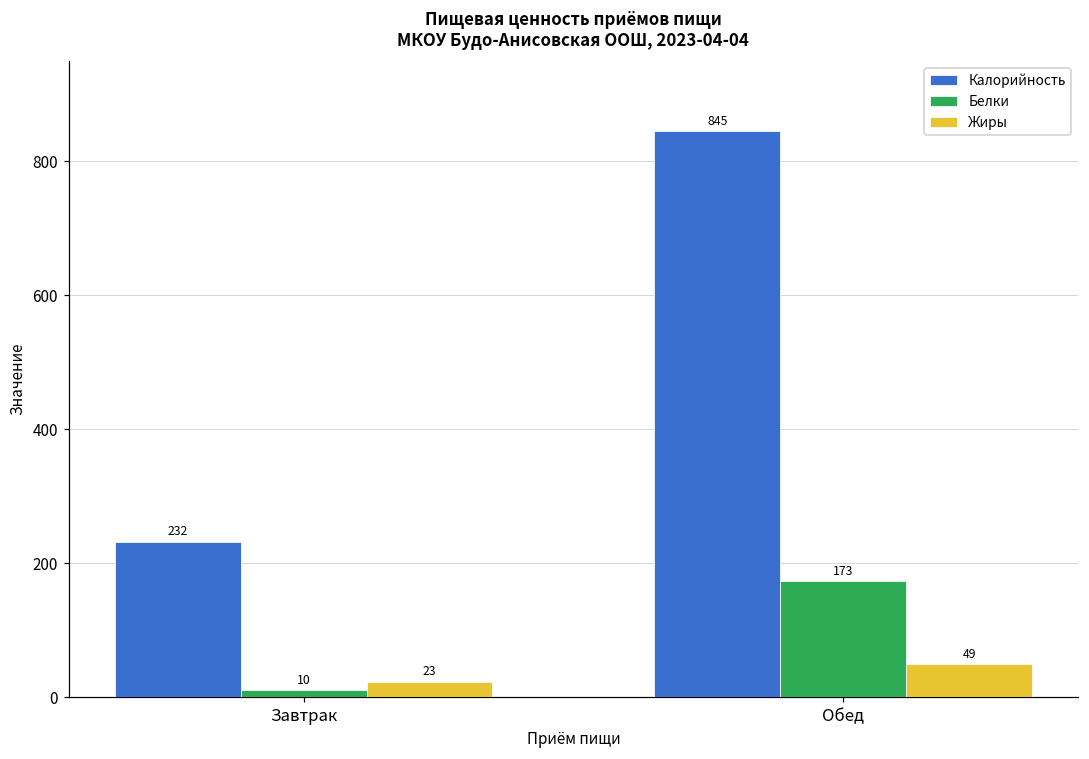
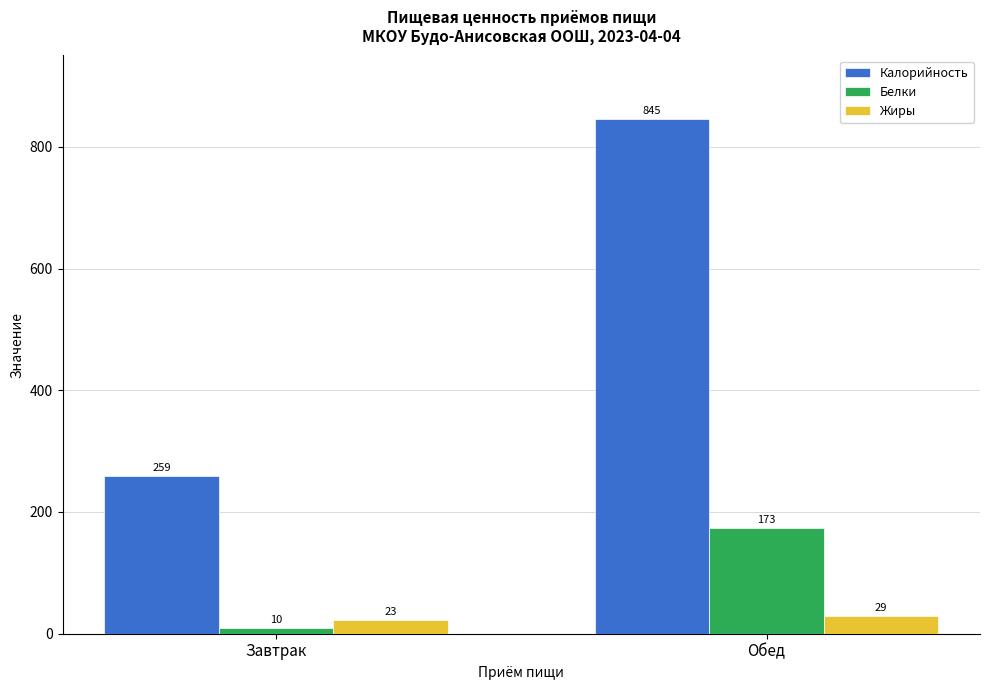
  {
    "Калорийность": {
-     "Завтрак": 232,
+     "Завтрак": 259,
      "Обед": 845
    },
    "Белки": {
      "Завтрак": 10,
      "Обед": 173
    },
    "Жиры": {
      "Завтрак": 23,
-     "Обед": 49
+     "Обед": 29
    }
  }
